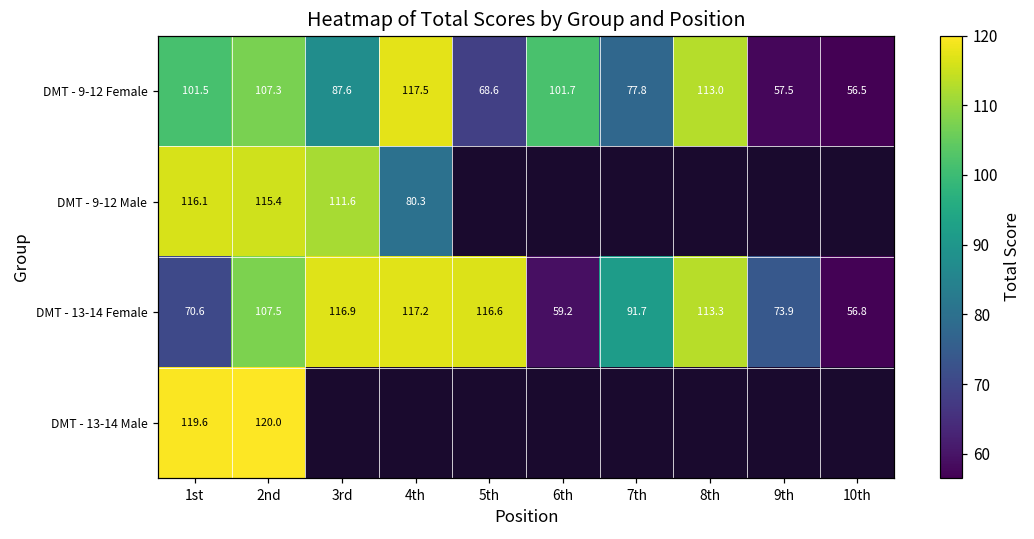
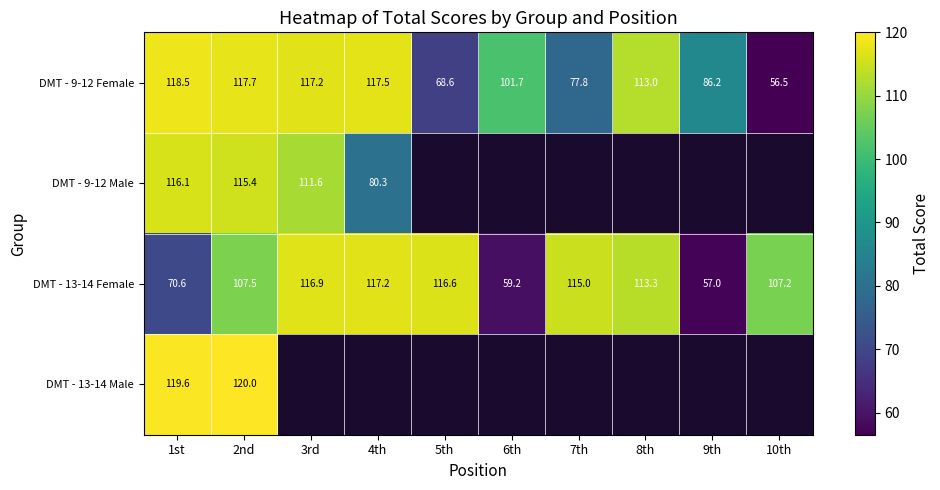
  {
    "DMT - 9-12 Female": {
-     "1st": 101.5,
-     "2nd": 107.3,
-     "3rd": 87.6,
+     "1st": 118.5,
+     "2nd": 117.7,
+     "3rd": 117.2,
      "4th": 117.5,
      "5th": 68.6,
      "6th": 101.7,
      "7th": 77.8,
      "8th": 113.0,
-     "9th": 57.5,
+     "9th": 86.2,
      "10th": 56.5
    },
    "DMT - 9-12 Male": {
      "1st": 116.1,
      "2nd": 115.4,
      "3rd": 111.6,
      "4th": 80.3
    },
    "DMT - 13-14 Female": {
      "1st": 70.6,
      "2nd": 107.5,
      "3rd": 116.9,
      "4th": 117.2,
      "5th": 116.6,
      "6th": 59.2,
-     "7th": 91.7,
+     "7th": 115.0,
      "8th": 113.3,
-     "9th": 73.9,
-     "10th": 56.8
+     "9th": 57.0,
+     "10th": 107.2
    },
    "DMT - 13-14 Male": {
      "1st": 119.6,
      "2nd": 120.0
    }
  }
